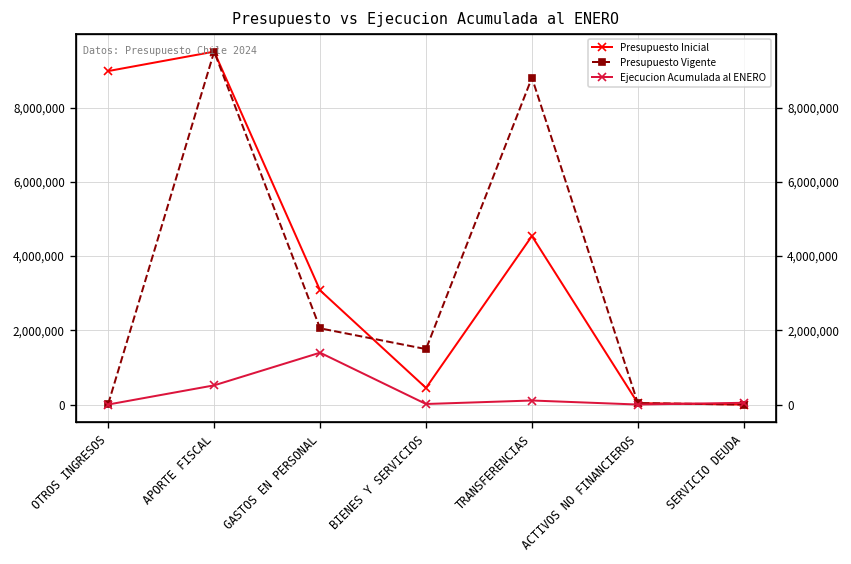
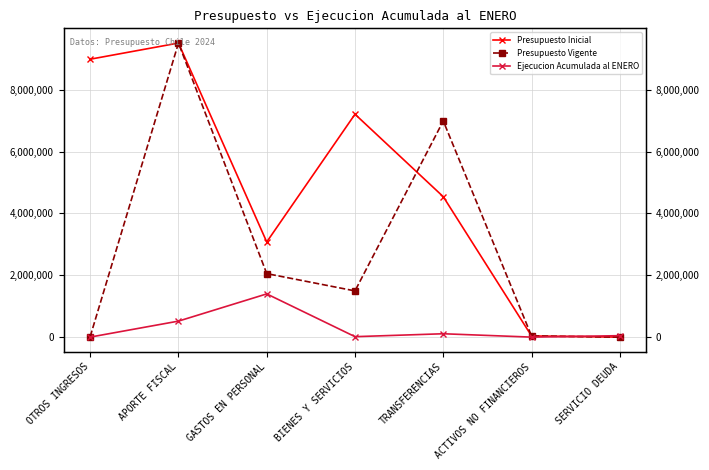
  {
    "Presupuesto Inicial": {
      "OTROS INGRESOS": "9,000,000",
      "GASTOS EN PERSONAL": "3,100,000",
-     "BIENES Y SERVICIOS": "400,000",
+     "BIENES Y SERVICIOS": "7,200,000",
      "TRANSFERENCIAS": "4,500,000"
    },
    "Presupuesto Vigente": {
      "GASTOS EN PERSONAL": "2,100,000",
      "BIENES Y SERVICIOS": "1,500,000",
-     "TRANSFERENCIAS": "8,800,000"
+     "TRANSFERENCIAS": "7,000,000"
    },
    "Ejecucion Acumulada al ENERO": {
      "APORTE FISCAL": "500,000",
      "GASTOS EN PERSONAL": "1,400,000",
      "BIENES Y SERVICIOS": "0",
      "TRANSFERENCIAS": "100,000"
    }
  }
